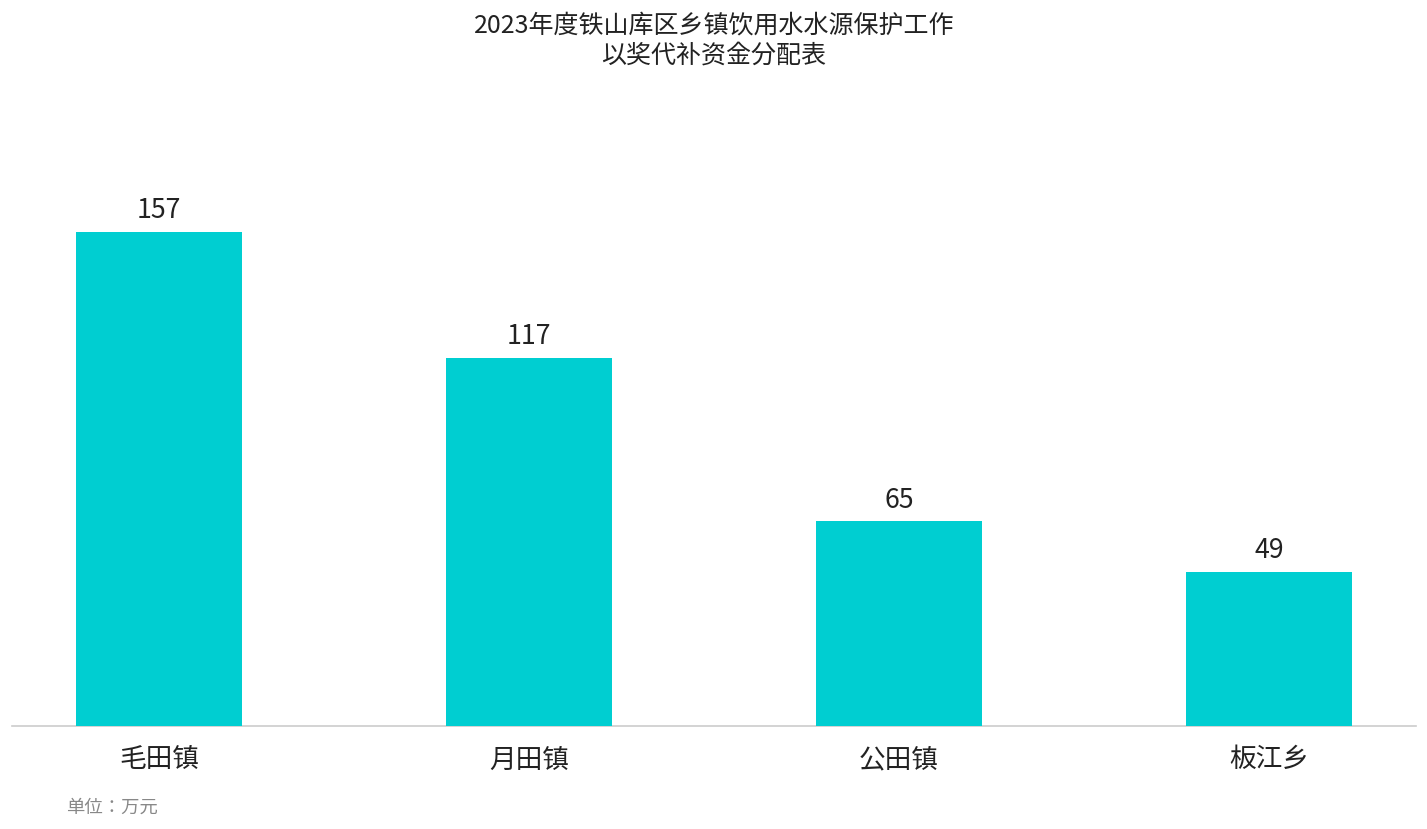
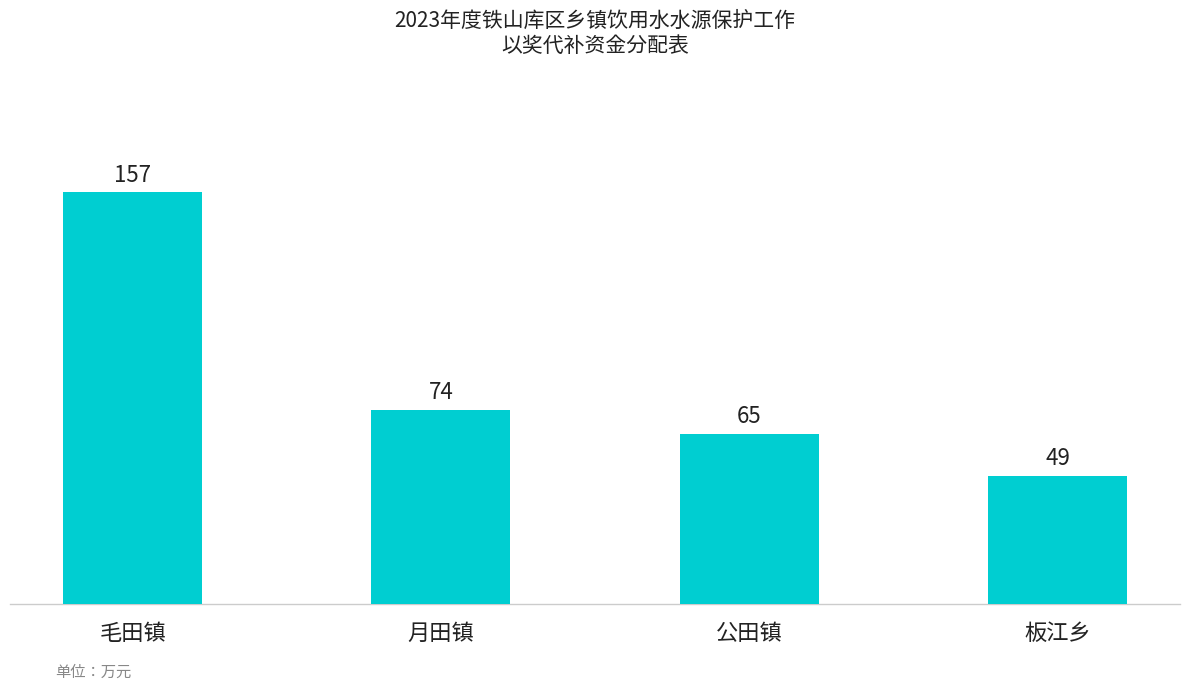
  {
    "毛田镇": 157,
-   "月田镇": 117,
+   "月田镇": 74,
    "公田镇": 65,
    "板江乡": 49
  }
